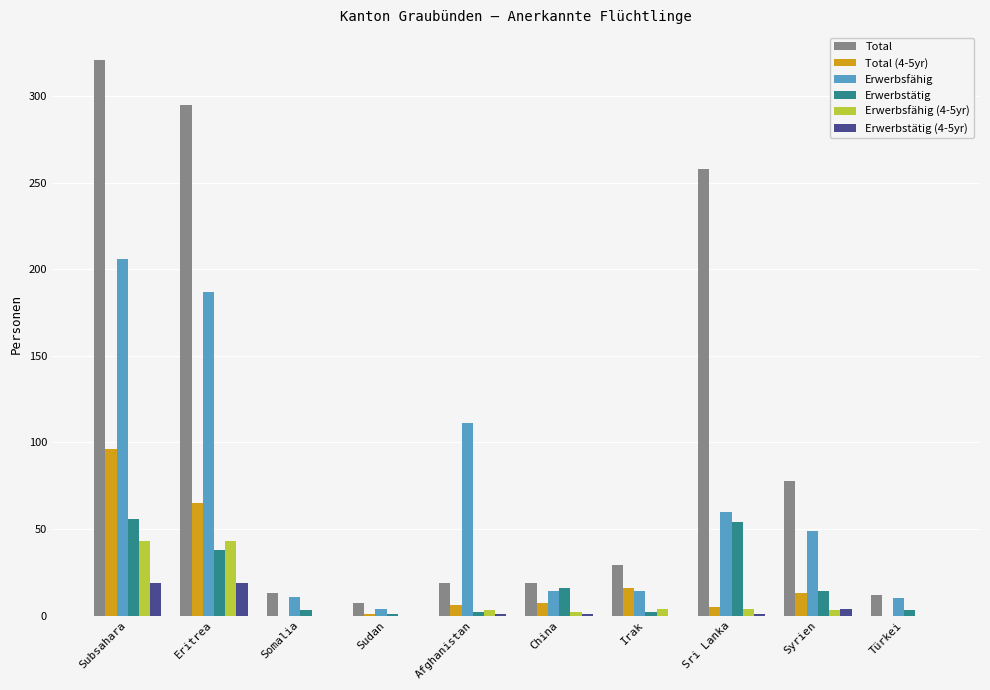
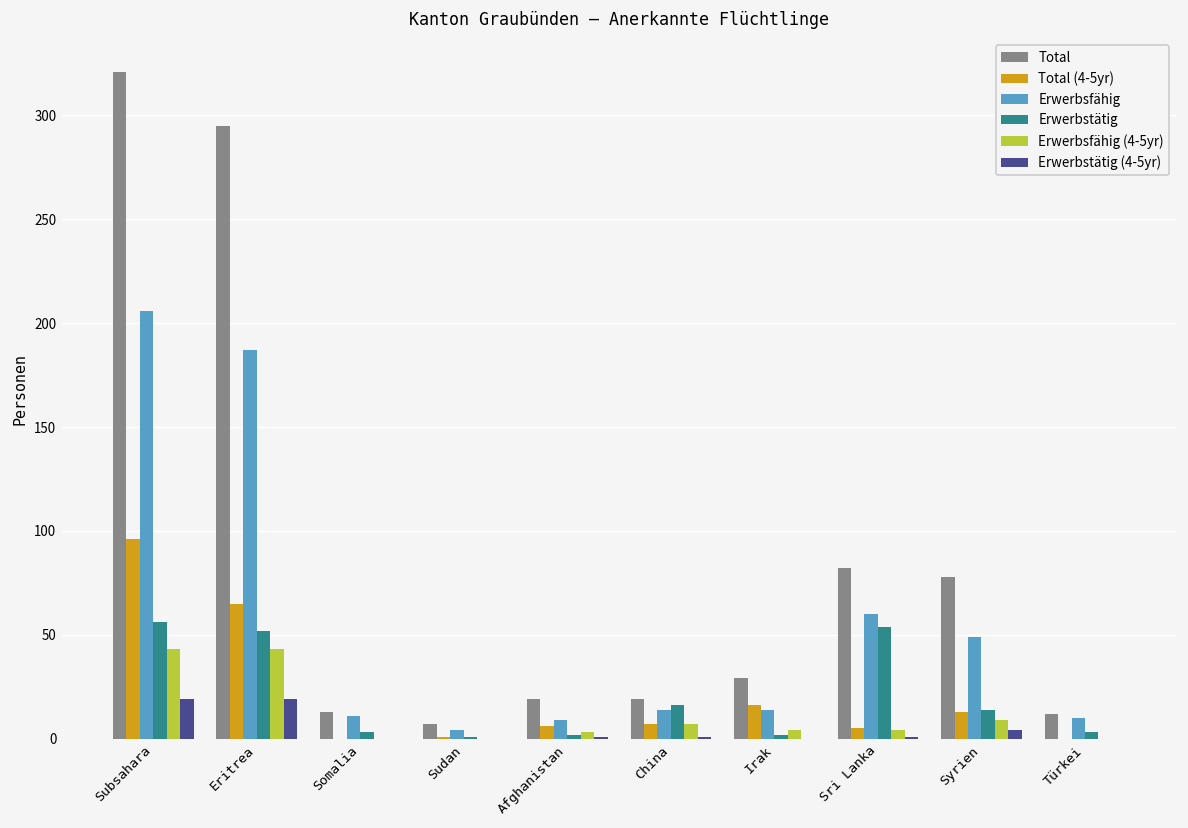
  {
    "Total": {
      "Subsahara": 321,
      "Eritrea": 295,
      "Somalia": 13,
      "Sudan": 7,
      "Afghanistan": 19,
      "China": 19,
      "Irak": 29,
-     "Sri Lanka": 258,
+     "Sri Lanka": 82,
      "Syrien": 78,
      "Türkei": 12
    },
    "Total (4-5yr)": {
      "Subsahara": 96,
      "Eritrea": 65,
      "Somalia": 0,
      "Afghanistan": 6,
      "China": 7,
      "Irak": 16,
      "Sri Lanka": 5,
      "Syrien": 13,
      "Türkei": 0
    },
    "Erwerbsfähig": {
      "Subsahara": 206,
      "Eritrea": 187,
      "Somalia": 11,
      "Sudan": 4,
-     "Afghanistan": 111,
+     "Afghanistan": 9,
      "China": 14,
      "Irak": 14,
      "Sri Lanka": 60,
      "Syrien": 49,
      "Türkei": 10
    },
    "Erwerbstätig": {
      "Subsahara": 56,
-     "Eritrea": 38,
+     "Eritrea": 52,
      "Somalia": 3,
      "Afghanistan": 2,
      "China": 16,
      "Irak": 2,
      "Sri Lanka": 54,
      "Syrien": 14,
      "Türkei": 3
    },
    "Erwerbsfähig (4-5yr)": {
      "Subsahara": 43,
      "Eritrea": 43,
      "Somalia": 0,
      "Sudan": 0,
      "Afghanistan": 3,
-     "China": 2,
+     "China": 7,
      "Irak": 4,
      "Sri Lanka": 4,
-     "Syrien": 3,
+     "Syrien": 9,
      "Türkei": 0
    },
    "Erwerbstätig (4-5yr)": {
      "Subsahara": 19,
      "Eritrea": 19,
      "Somalia": 0,
      "Sudan": 0,
      "Irak": 0,
      "Syrien": 4,
      "Türkei": 0
    }
  }
